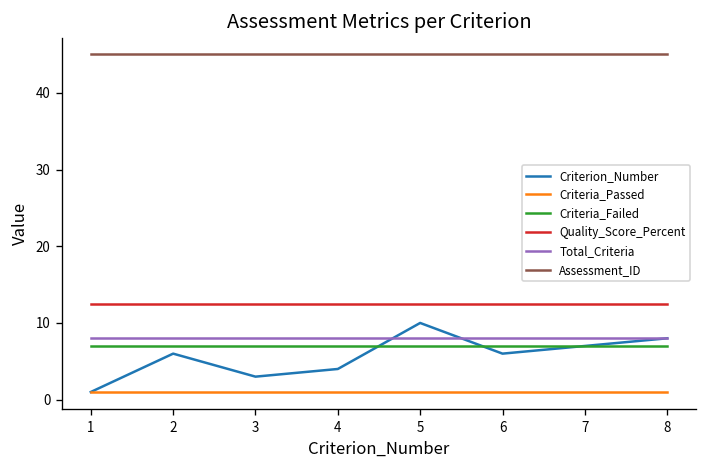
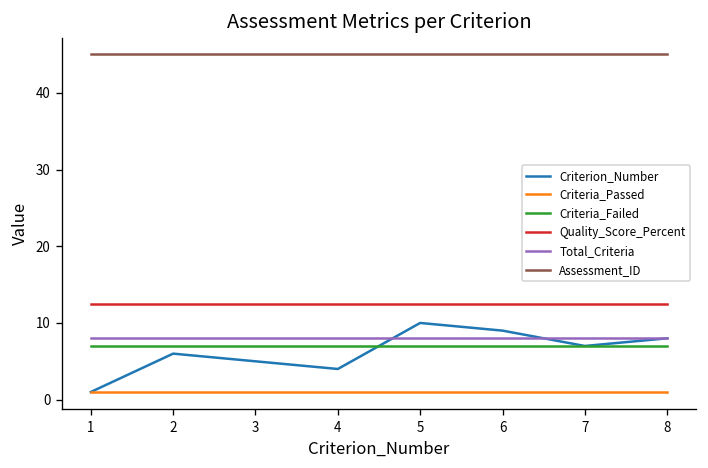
  {
    "Criterion_Number": {
      "2": 6,
-     "3": 3,
+     "3": 5,
      "4": 4,
      "5": 10,
-     "6": 6
+     "6": 9
    },
    "Criteria_Passed": {
      "2": 1,
      "3": 1,
      "4": 1,
      "5": 1,
      "6": 1,
      "7": 1,
      "8": 1
    },
    "Criteria_Failed": {
      "1": 7,
      "2": 7,
      "3": 7,
      "4": 7,
      "5": 7,
      "6": 7,
      "8": 7
    },
    "Quality_Score_Percent": {
      "1": 13,
      "2": 13,
      "3": 13,
      "4": 13,
      "5": 13,
      "6": 13,
      "7": 13,
      "8": 13
    },
    "Total_Criteria": {
      "1": 8,
      "2": 8,
      "3": 8,
      "4": 8,
      "5": 8,
      "6": 8,
      "7": 8
    },
    "Assessment_ID": {
      "1": 45,
      "2": 45,
      "3": 45,
      "4": 45,
      "5": 45,
      "6": 45,
      "7": 45,
      "8": 45
    }
  }
